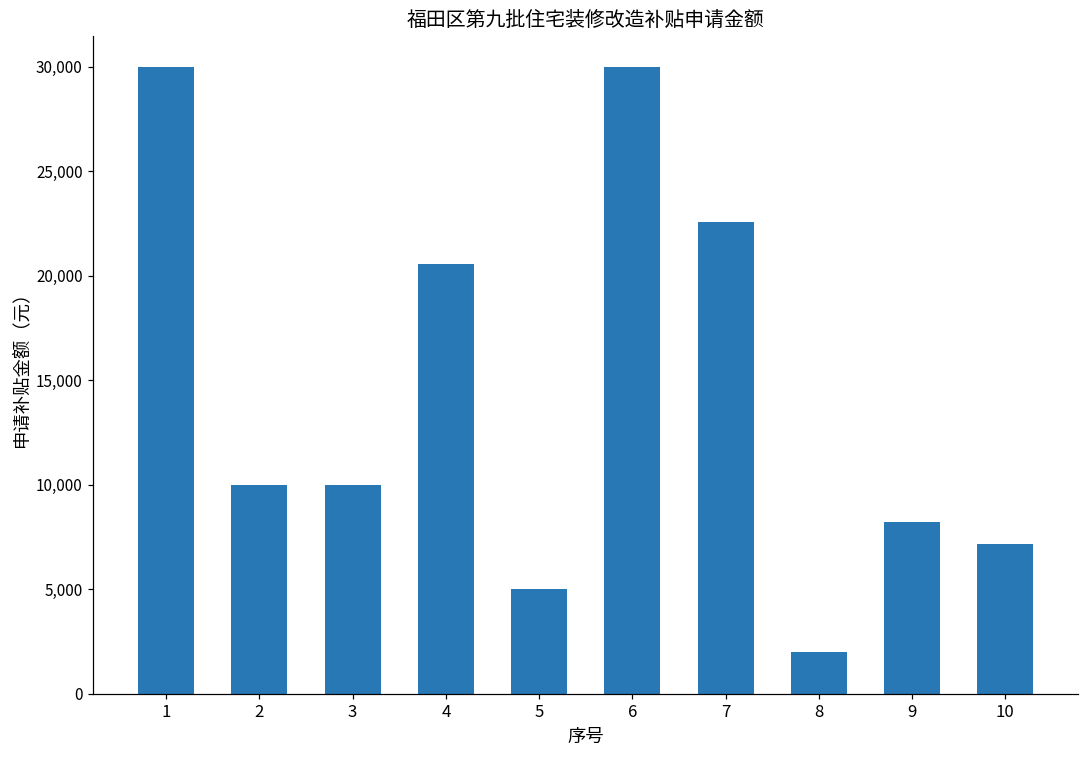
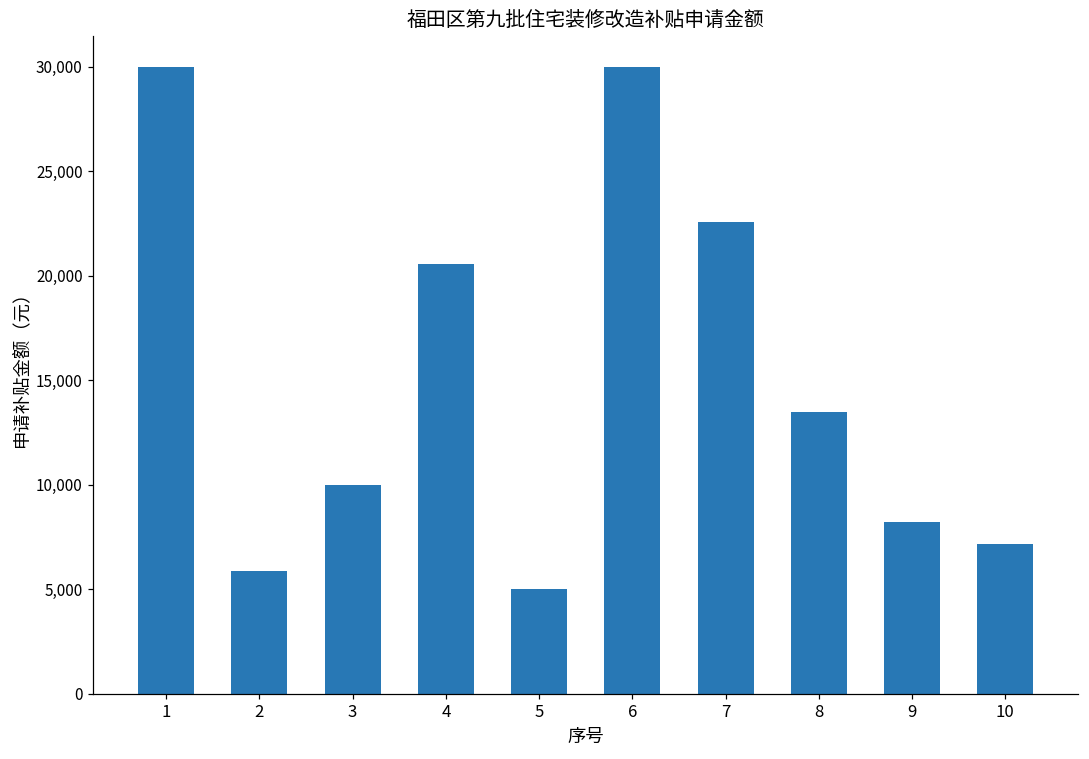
  {
    "1": "30,000",
-   "2": "10,000",
+   "2": "5,900",
    "3": "10,000",
    "4": "20,600",
    "5": "5,000",
    "6": "30,000",
    "7": "22,600",
-   "8": "2,000",
+   "8": "13,500",
    "9": "8,200",
    "10": "7,200"
  }
